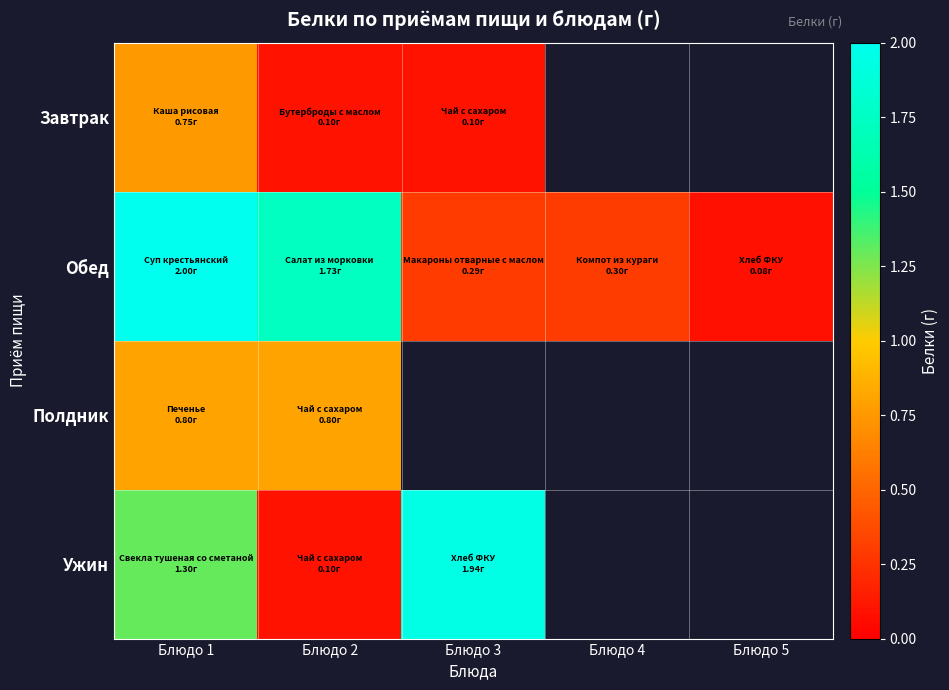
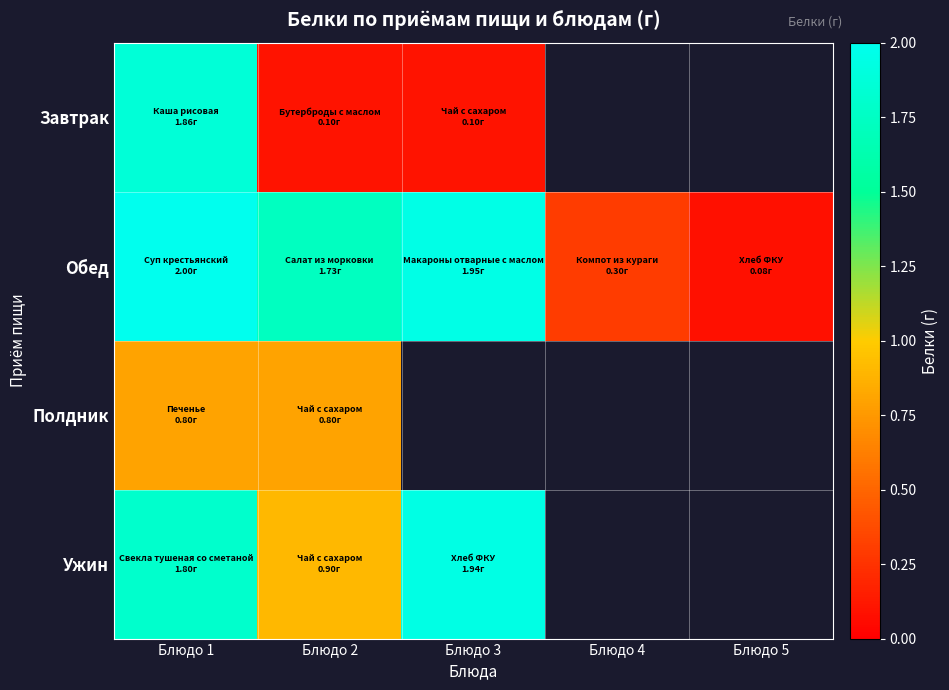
  {
    "Завтрак": {
-     "Блюдо 1": "0.75г",
+     "Блюдо 1": "1.86г",
      "Блюдо 2": "0.10г",
      "Блюдо 3": "0.10г"
    },
    "Обед": {
      "Блюдо 1": "2.00г",
      "Блюдо 2": "1.73г",
-     "Блюдо 3": "0.29г",
+     "Блюдо 3": "1.95г",
      "Блюдо 4": "0.30г",
      "Блюдо 5": "0.08г"
    },
    "Полдник": {
      "Блюдо 1": "0.80г",
      "Блюдо 2": "0.80г"
    },
    "Ужин": {
-     "Блюдо 1": "1.30г",
-     "Блюдо 2": "0.10г",
+     "Блюдо 1": "1.80г",
+     "Блюдо 2": "0.90г",
      "Блюдо 3": "1.94г"
    }
  }
